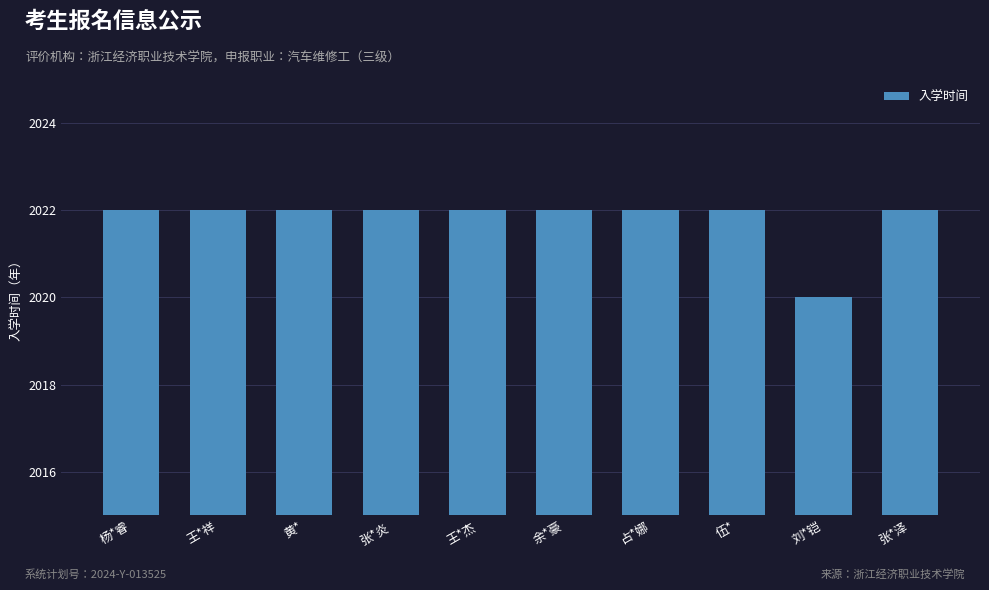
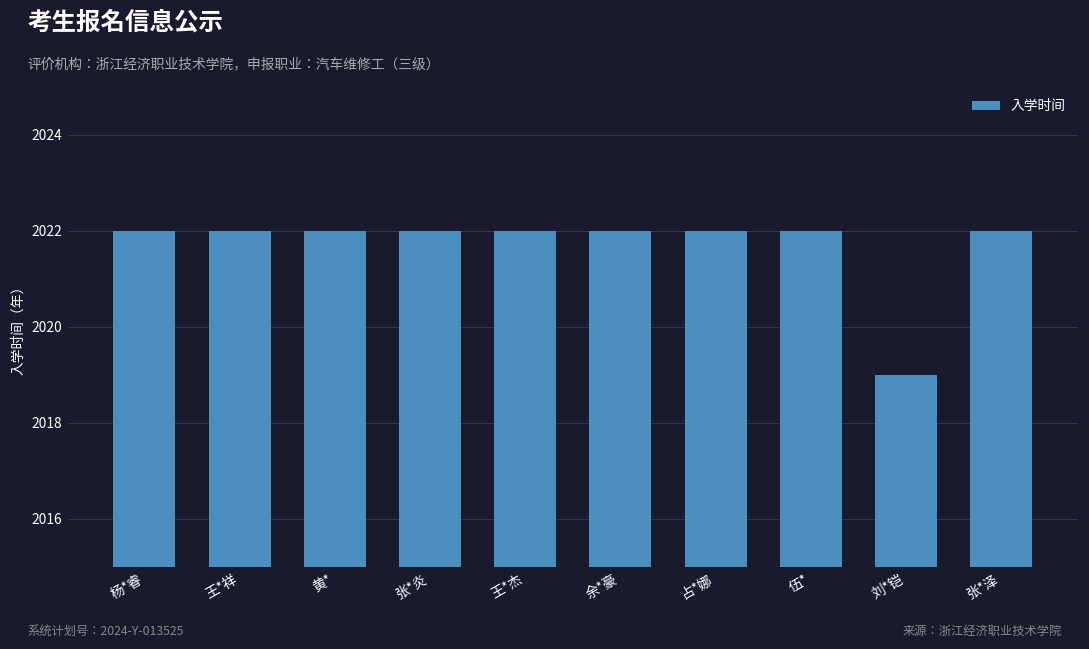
  {
    "杨*睿": 2022,
    "王*祥": 2022,
    "黄*": 2022,
    "张*炎": 2022,
    "王*杰": 2022,
    "余*豪": 2022,
    "占*娜": 2022,
    "伍*": 2022,
-   "刘*铠": 2020,
+   "刘*铠": 2019,
    "张*泽": 2022
  }
